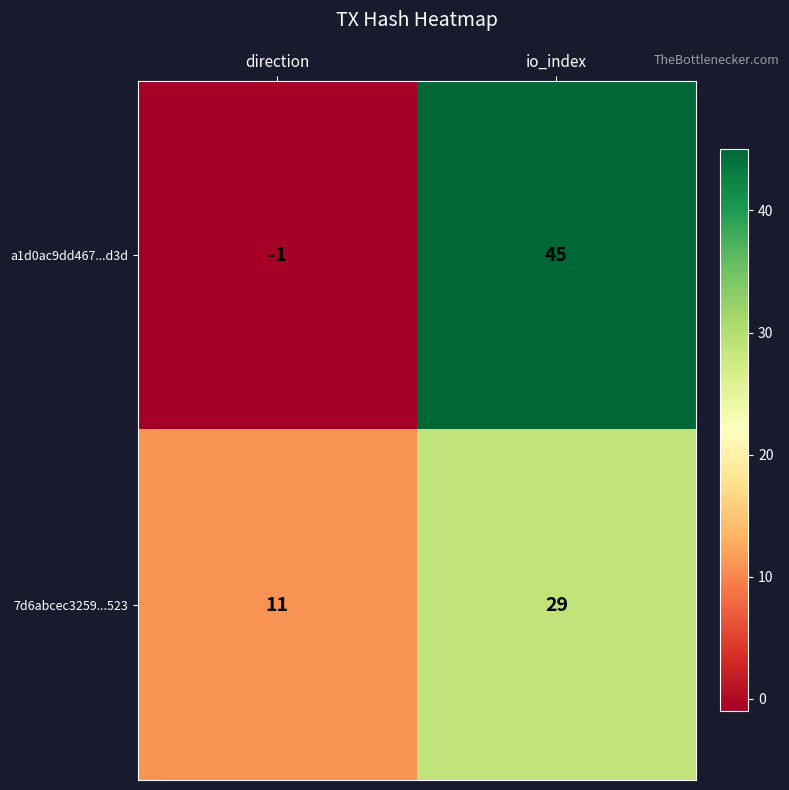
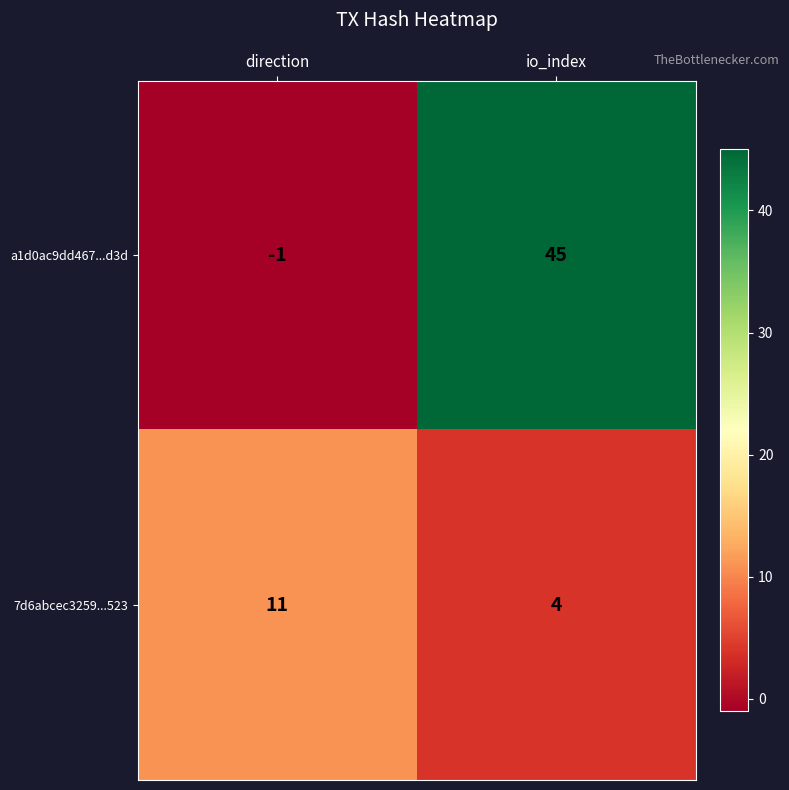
  {
    "a1d0ac9dd467...d3d": {
      "direction": -1,
      "io_index": 45
    },
    "7d6abcec3259...523": {
      "direction": 11,
-     "io_index": 29
+     "io_index": 4
    }
  }
